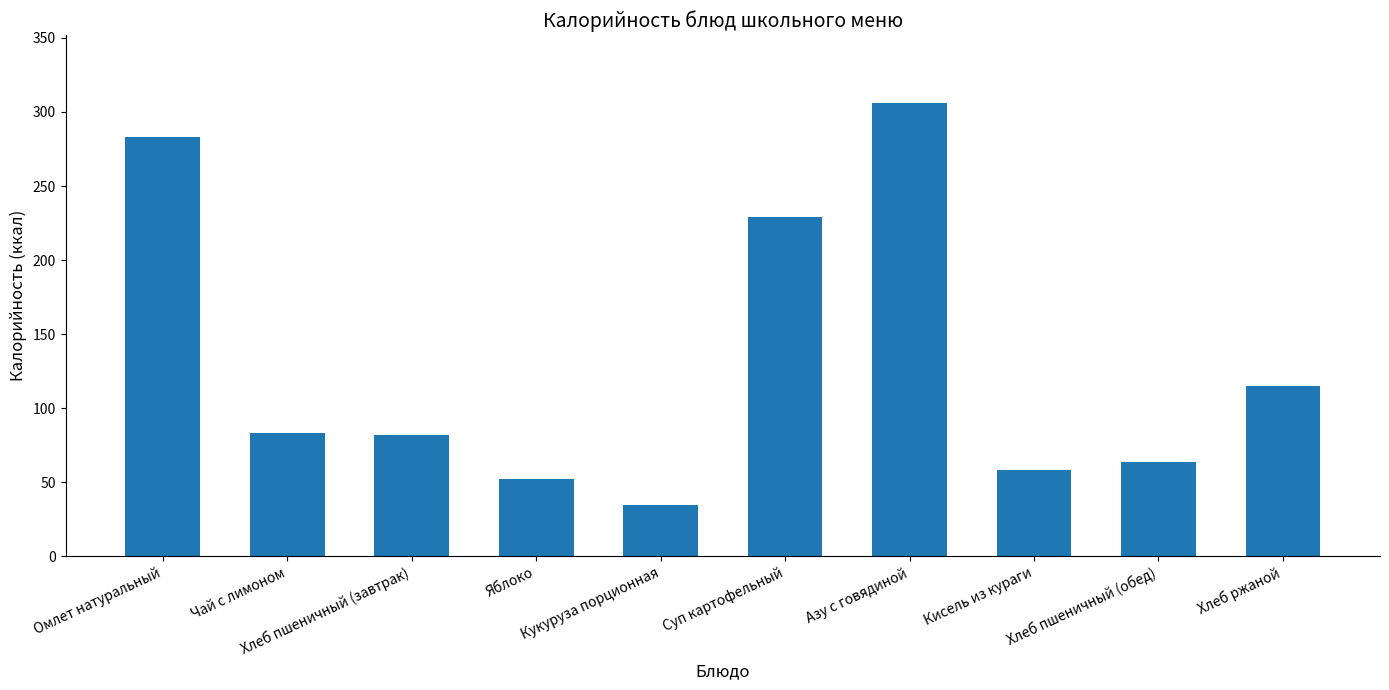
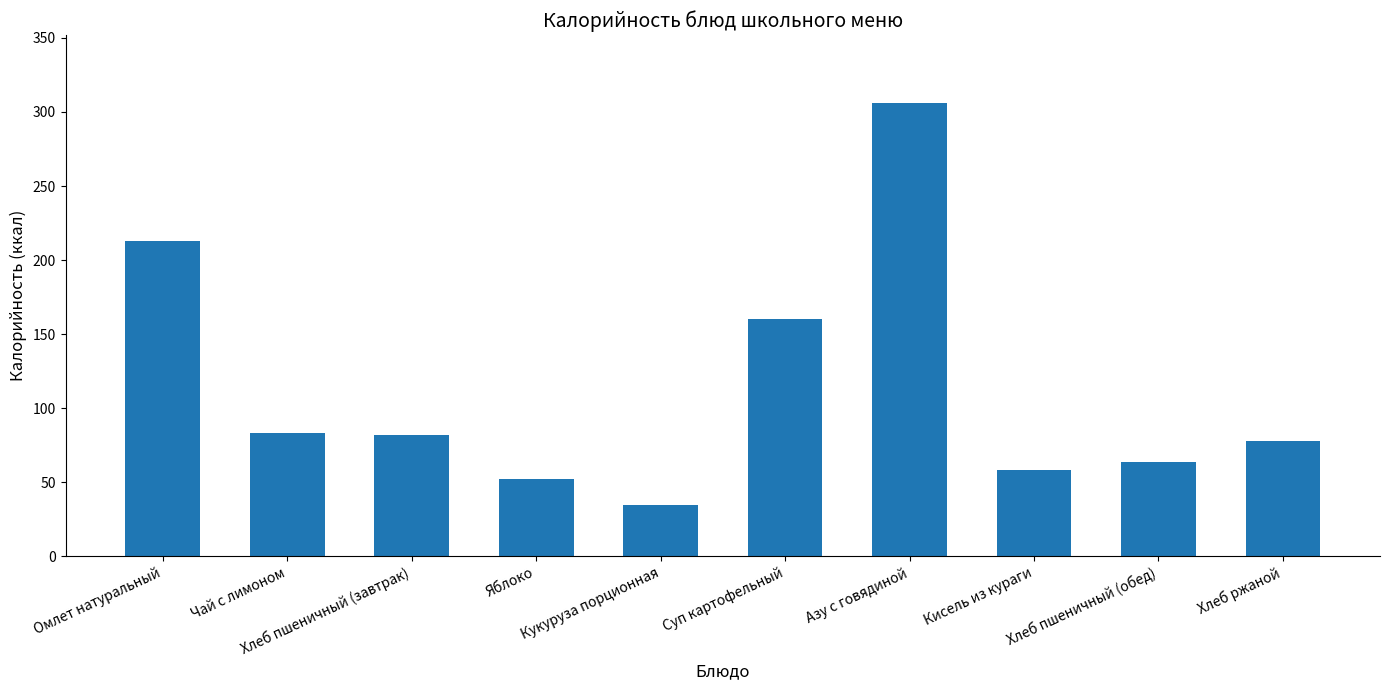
  {
-   "Омлет натуральный": 283,
+   "Омлет натуральный": 213,
    "Чай с лимоном": 83,
    "Хлеб пшеничный (завтрак)": 82,
    "Яблоко": 52,
    "Кукуруза порционная": 35,
-   "Суп картофельный": 229,
+   "Суп картофельный": 160,
    "Азу с говядиной": 306,
    "Кисель из кураги": 58,
    "Хлеб пшеничный (обед)": 64,
-   "Хлеб ржаной": 115
+   "Хлеб ржаной": 78
  }
